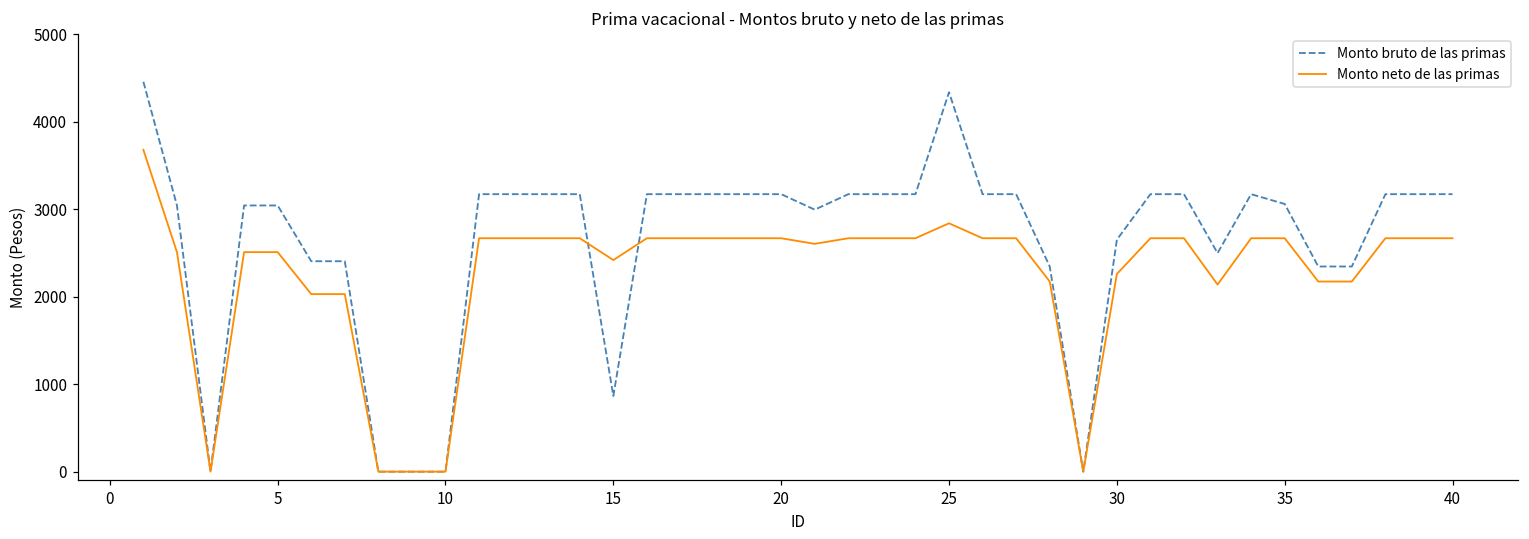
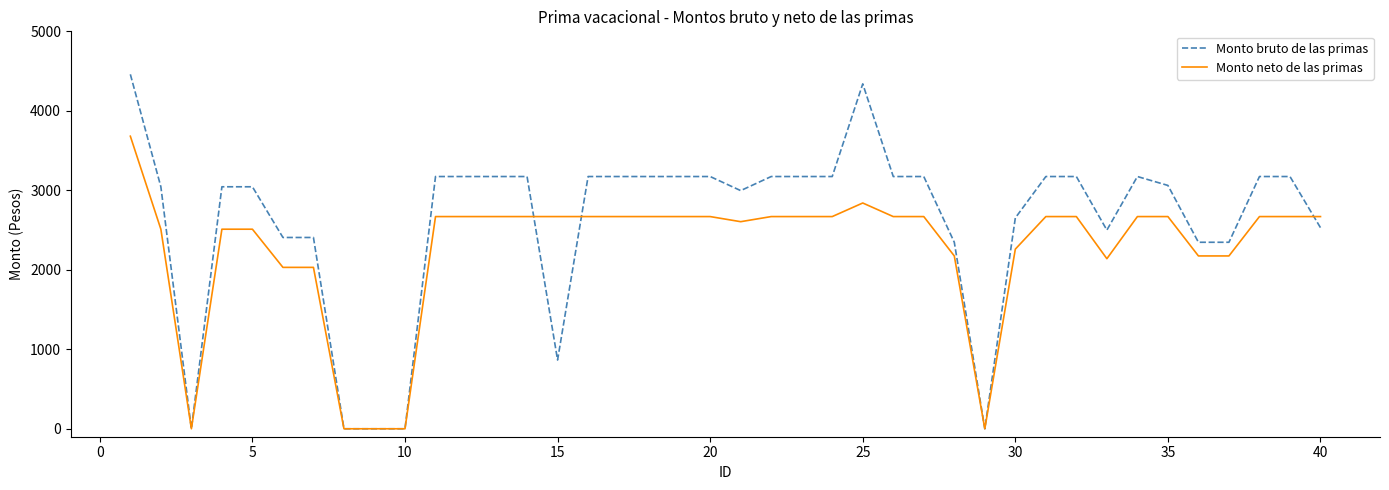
  {
    "Monto bruto de las primas": {
      "5": 3000,
      "15": 900,
      "20": 3200,
      "25": 4300,
      "30": 2700,
      "35": 3100,
-     "40": 3200
+     "40": 2500
    },
    "Monto neto de las primas": {
      "5": 2500,
-     "15": 2400,
+     "15": 2700,
      "20": 2700,
      "25": 2800,
      "30": 2300,
      "35": 2700,
      "40": 2700
    }
  }
